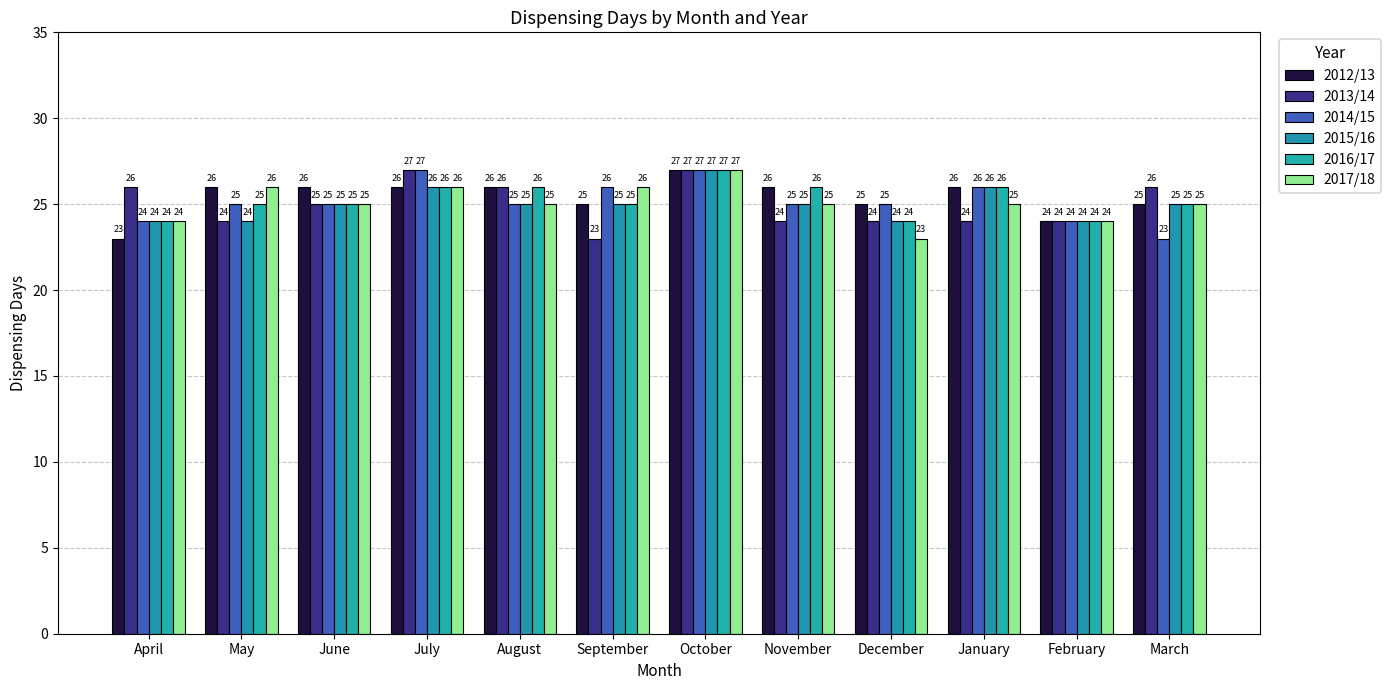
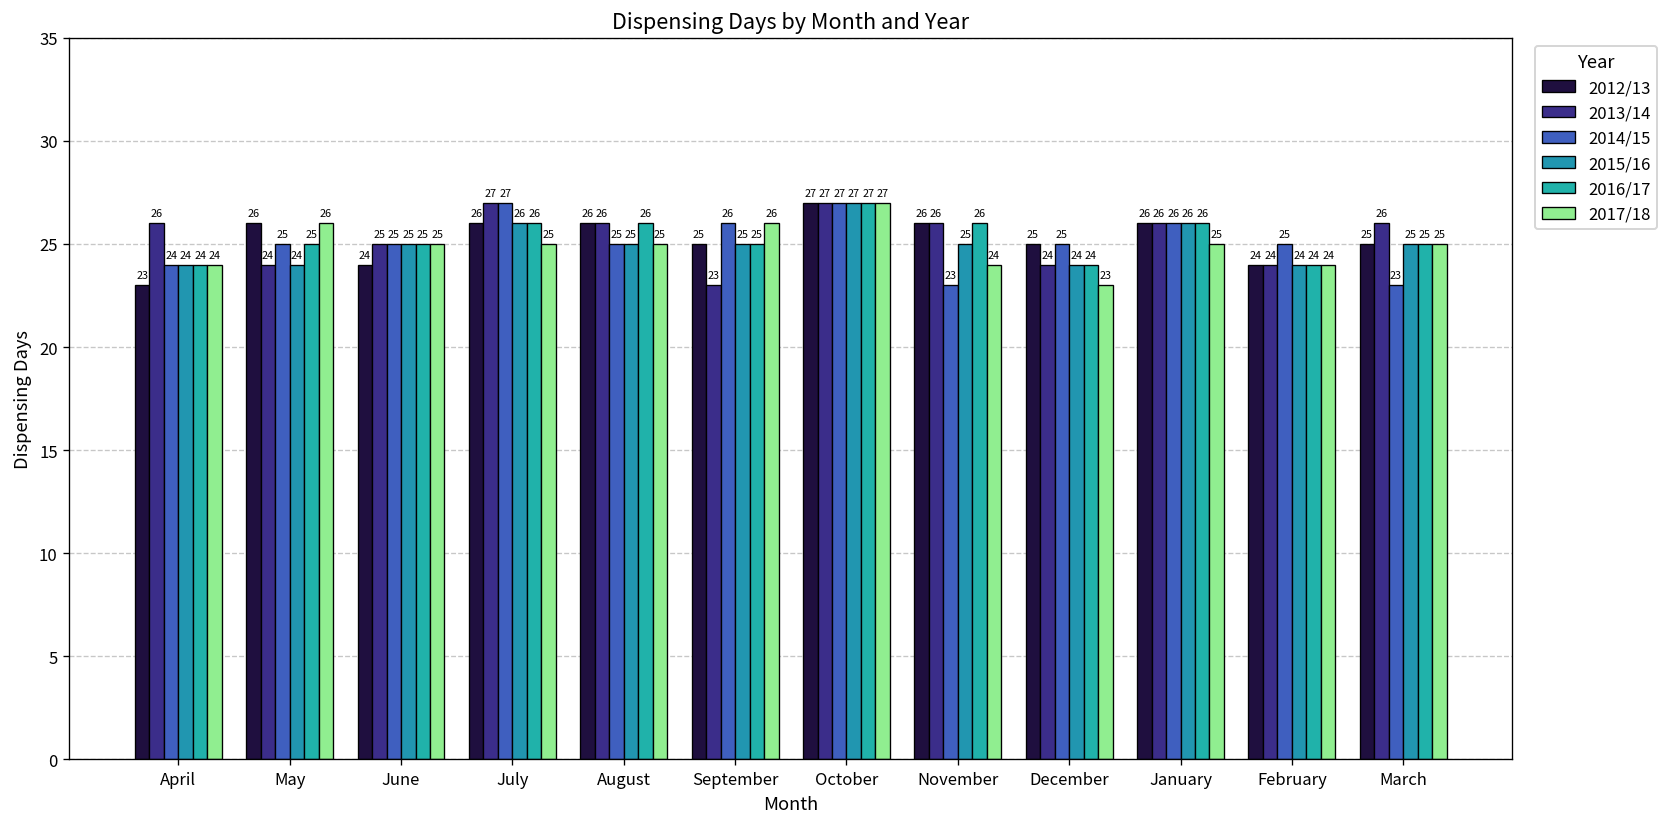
  {
    "2012/13": {
      "April": 23,
      "May": 26,
-     "June": 26,
+     "June": 24,
      "July": 26,
      "August": 26,
      "September": 25,
      "October": 27,
      "November": 26,
      "December": 25,
      "January": 26,
      "February": 24,
      "March": 25
    },
    "2013/14": {
      "April": 26,
      "May": 24,
      "June": 25,
      "July": 27,
      "August": 26,
      "September": 23,
      "October": 27,
-     "November": 24,
+     "November": 26,
      "December": 24,
-     "January": 24,
+     "January": 26,
      "February": 24,
      "March": 26
    },
    "2014/15": {
      "April": 24,
      "May": 25,
      "June": 25,
      "July": 27,
      "August": 25,
      "September": 26,
      "October": 27,
-     "November": 25,
+     "November": 23,
      "December": 25,
      "January": 26,
-     "February": 24,
+     "February": 25,
      "March": 23
    },
    "2017/18": {
      "April": 24,
      "May": 26,
      "June": 25,
-     "July": 26,
+     "July": 25,
      "August": 25,
      "September": 26,
      "October": 27,
-     "November": 25,
+     "November": 24,
      "December": 23,
      "January": 25,
      "February": 24,
      "March": 25
    }
  }
